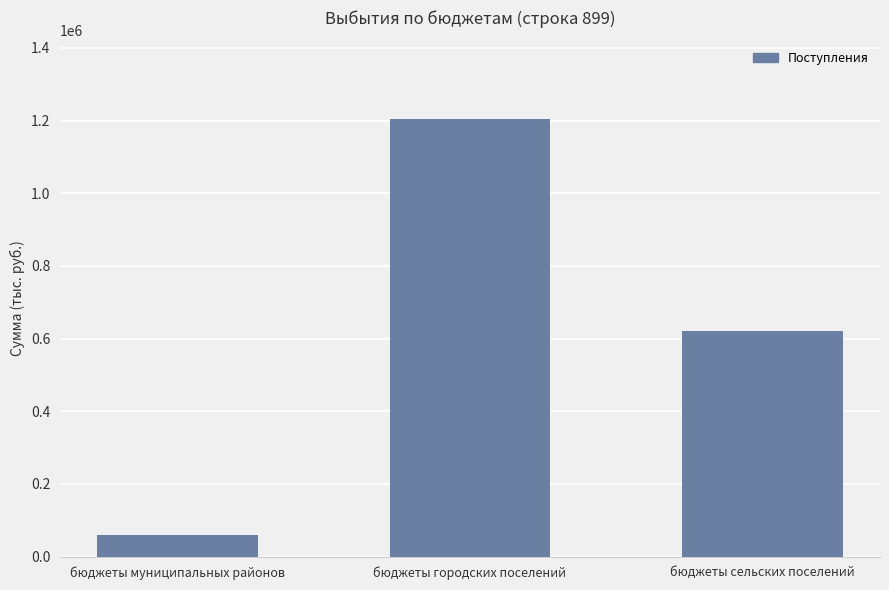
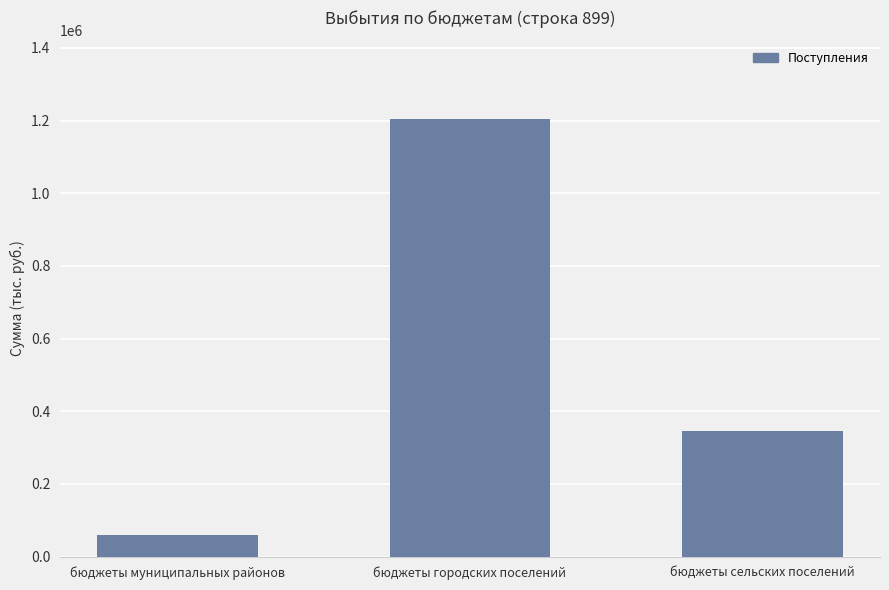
  {
    "бюджеты муниципальных районов": 60000,
    "бюджеты городских поселений": 1200000,
-   "бюджеты сельских поселений": 620000
+   "бюджеты сельских поселений": 340000
  }
